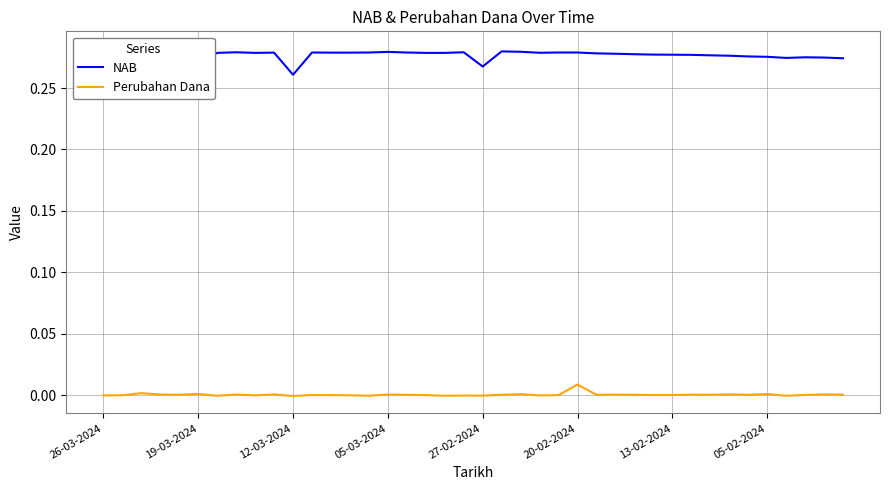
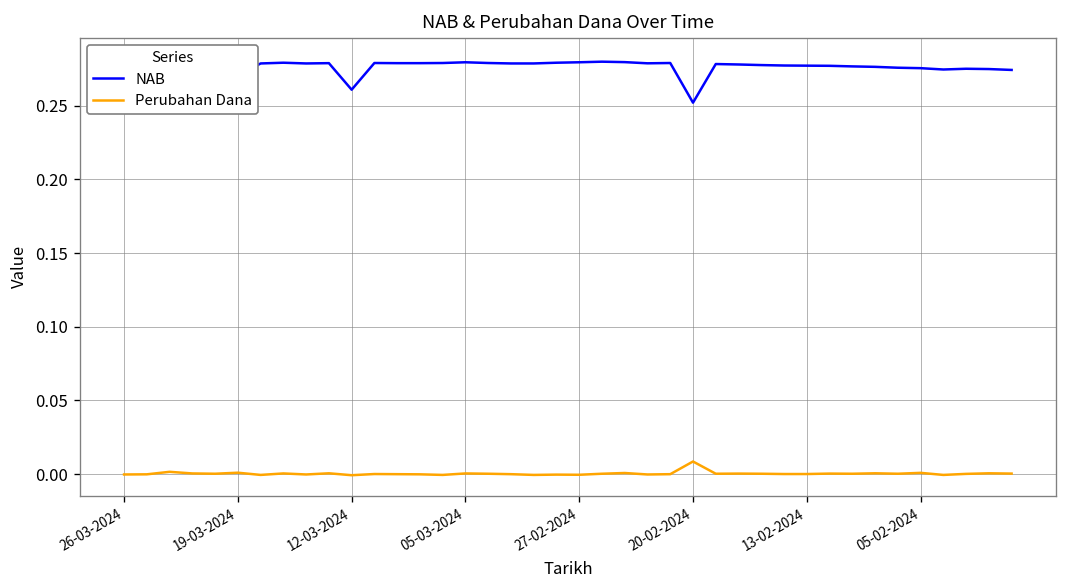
  {
    "NAB": {
      "12-03-2024": 0.261,
      "05-03-2024": 0.279,
-     "27-02-2024": 0.268,
-     "20-02-2024": 0.279,
+     "27-02-2024": 0.279,
+     "20-02-2024": 0.252,
      "13-02-2024": 0.277,
      "05-02-2024": 0.275
    },
    "Perubahan Dana": {
      "26-03-2024": 0.000,
      "19-03-2024": 0.001,
      "12-03-2024": -0.001,
      "05-03-2024": 0.001,
      "27-02-2024": 0.000,
      "20-02-2024": 0.009,
      "13-02-2024": 0.000,
      "05-02-2024": 0.001
    }
  }
